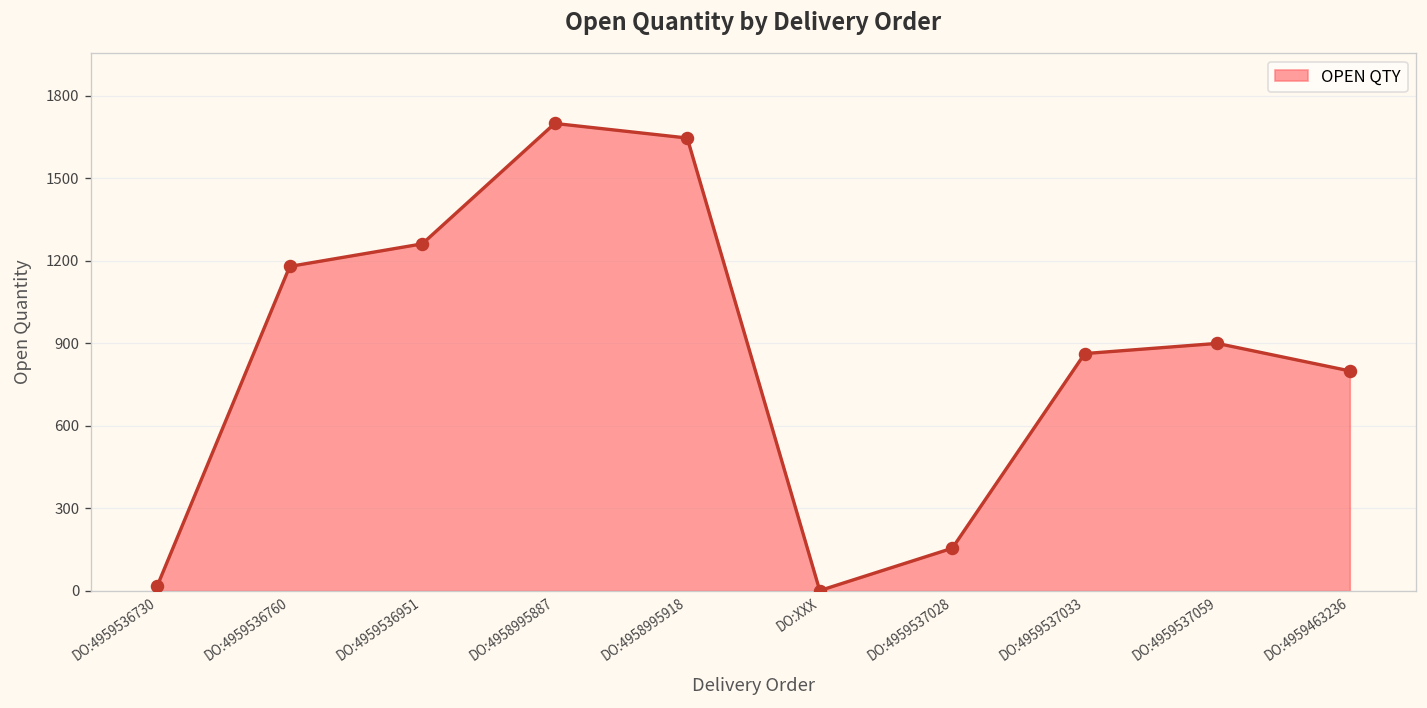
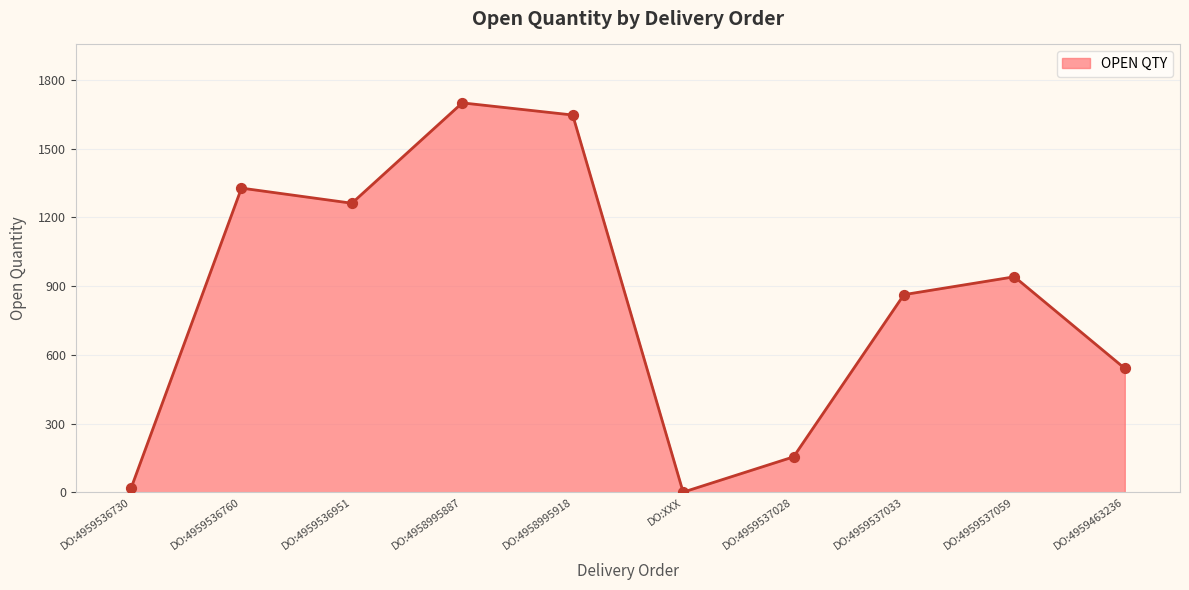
  {
    "DO:4959536730": 20,
-   "DO:4959536760": 1180,
+   "DO:4959536760": 1330,
    "DO:4959536951": 1260,
    "DO:4958995887": 1700,
    "DO:4958995918": 1650,
    "DO:XXX": 0,
    "DO:4959537028": 160,
    "DO:4959537033": 860,
-   "DO:4959537059": 900,
-   "DO:4959463236": 800
+   "DO:4959537059": 940,
+   "DO:4959463236": 540
  }
